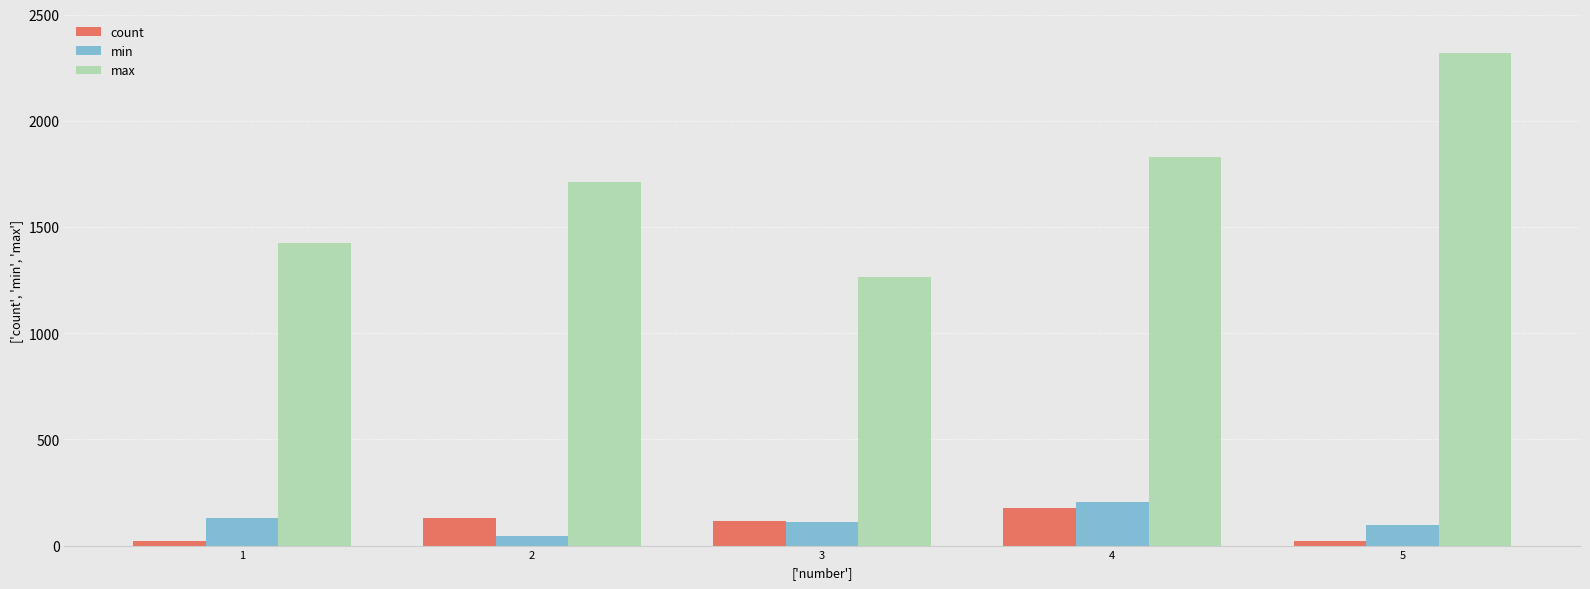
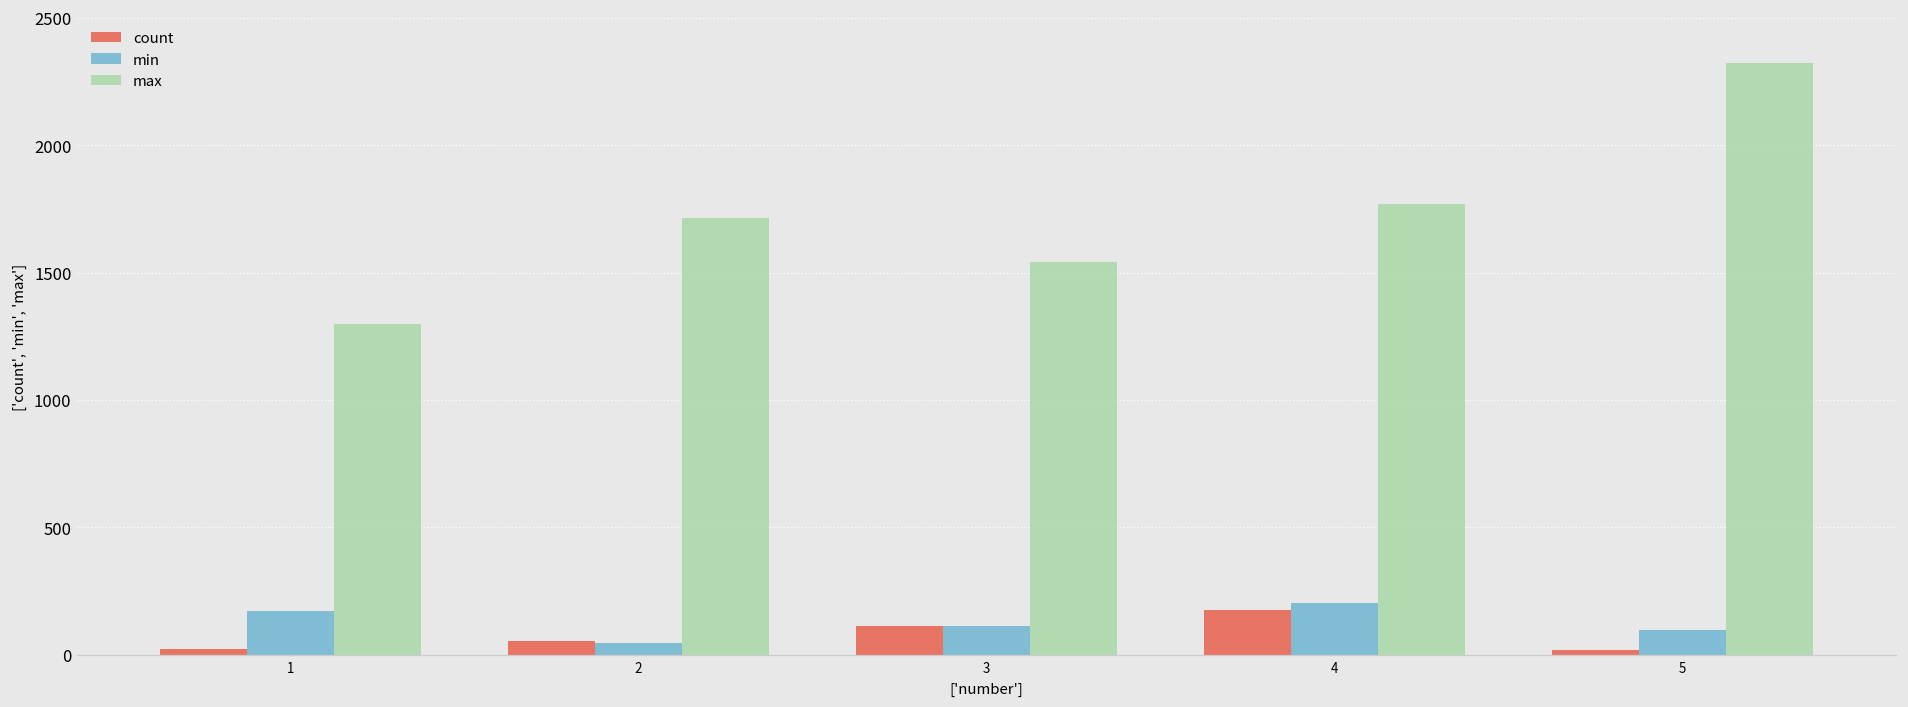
  {
    "count": {
      "1": 20,
-     "2": 130,
+     "2": 50,
      "3": 110,
      "4": 180,
      "5": 20
    },
    "min": {
-     "1": 130,
+     "1": 170,
      "2": 50,
      "3": 110,
      "4": 200,
      "5": 100
    },
    "max": {
-     "1": 1420,
+     "1": 1300,
      "2": 1710,
-     "3": 1260,
-     "4": 1830,
+     "3": 1540,
+     "4": 1770,
      "5": 2320
    }
  }
